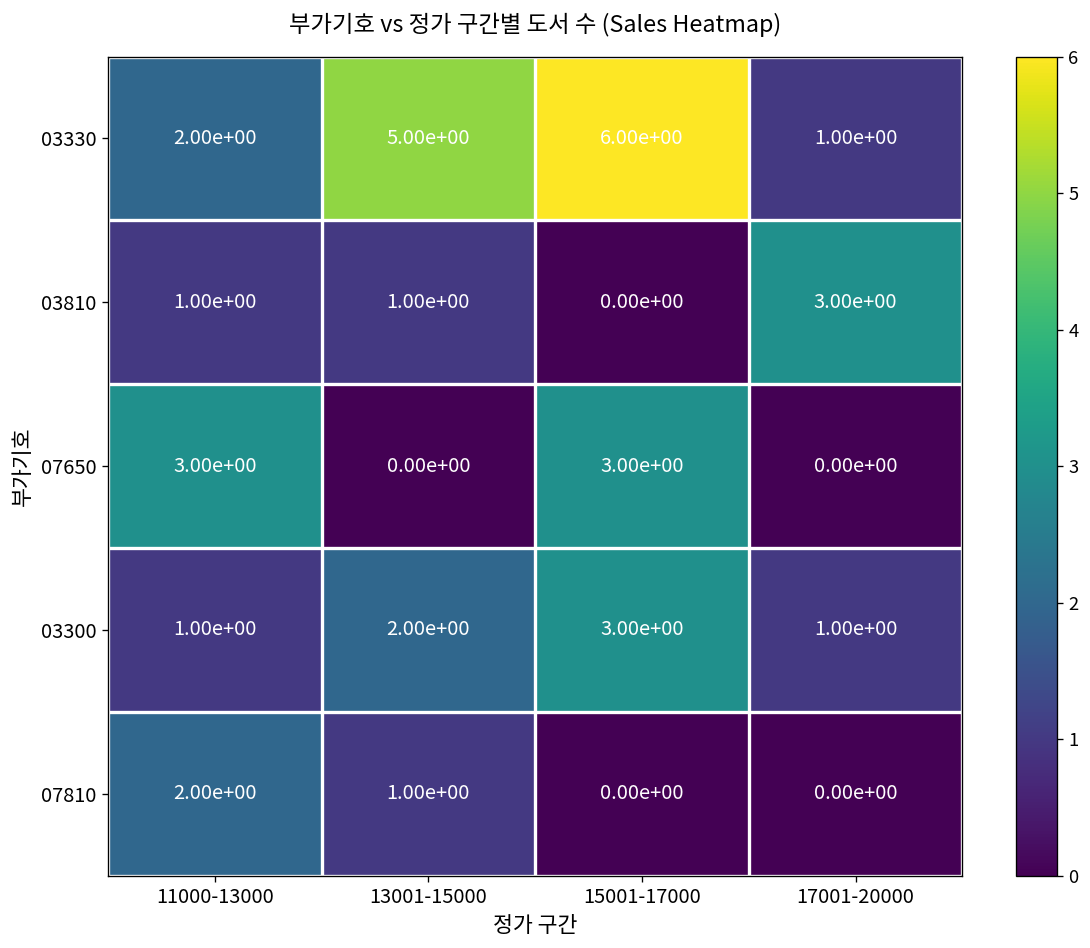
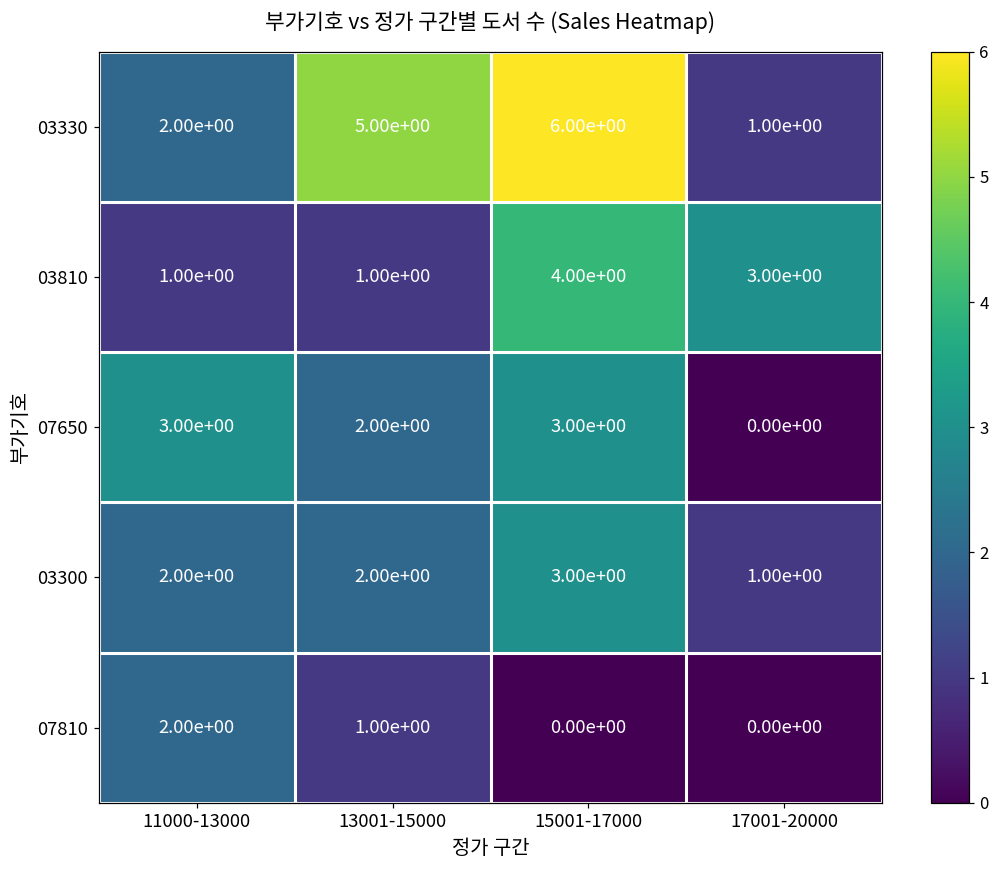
  {
    "03330": {
      "11000-13000": "2.00e+00",
      "13001-15000": "5.00e+00",
      "15001-17000": "6.00e+00",
      "17001-20000": "1.00e+00"
    },
    "03810": {
      "11000-13000": "1.00e+00",
      "13001-15000": "1.00e+00",
-     "15001-17000": "0.00e+00",
+     "15001-17000": "4.00e+00",
      "17001-20000": "3.00e+00"
    },
    "07650": {
      "11000-13000": "3.00e+00",
-     "13001-15000": "0.00e+00",
+     "13001-15000": "2.00e+00",
      "15001-17000": "3.00e+00",
      "17001-20000": "0.00e+00"
    },
    "03300": {
-     "11000-13000": "1.00e+00",
+     "11000-13000": "2.00e+00",
      "13001-15000": "2.00e+00",
      "15001-17000": "3.00e+00",
      "17001-20000": "1.00e+00"
    },
    "07810": {
      "11000-13000": "2.00e+00",
      "13001-15000": "1.00e+00",
      "15001-17000": "0.00e+00",
      "17001-20000": "0.00e+00"
    }
  }
